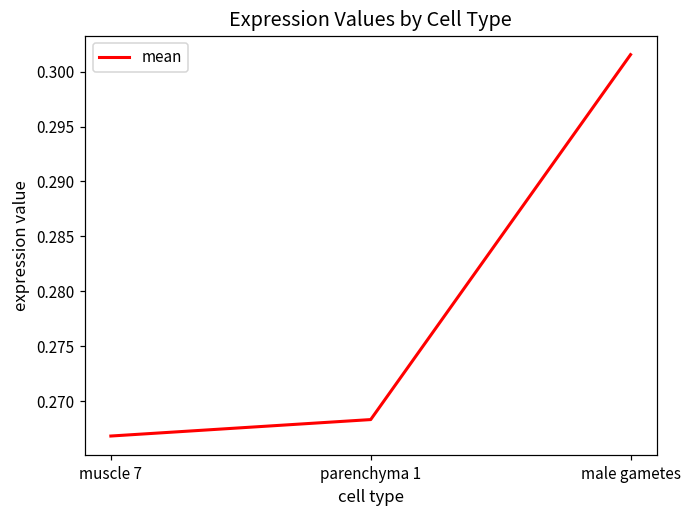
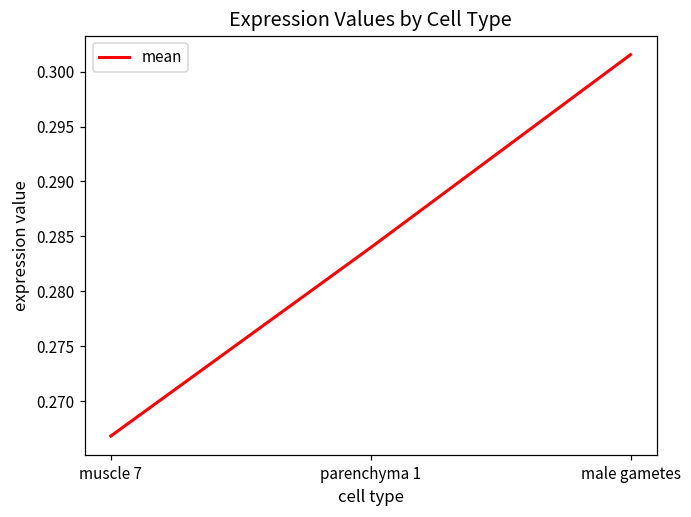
  {
    "muscle 7": 0.267,
-   "parenchyma 1": 0.268,
+   "parenchyma 1": 0.284,
    "male gametes": 0.302
  }
